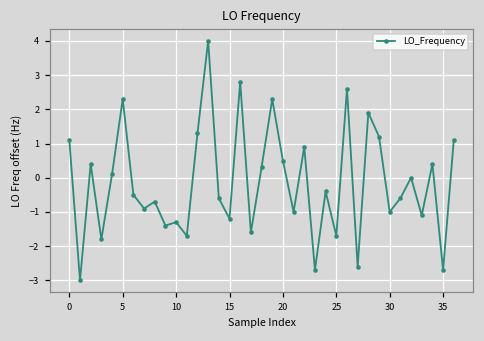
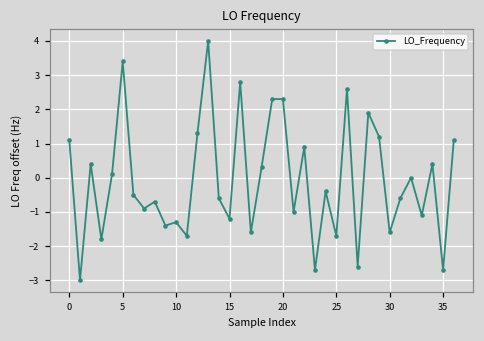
  {
    "0": 1.1,
-   "5": 2.3,
+   "5": 3.4,
    "10": -1.3,
    "15": -1.2,
-   "20": 0.5,
+   "20": 2.3,
    "25": -1.7,
-   "30": -1.0,
+   "30": -1.6,
    "35": -2.7
  }
